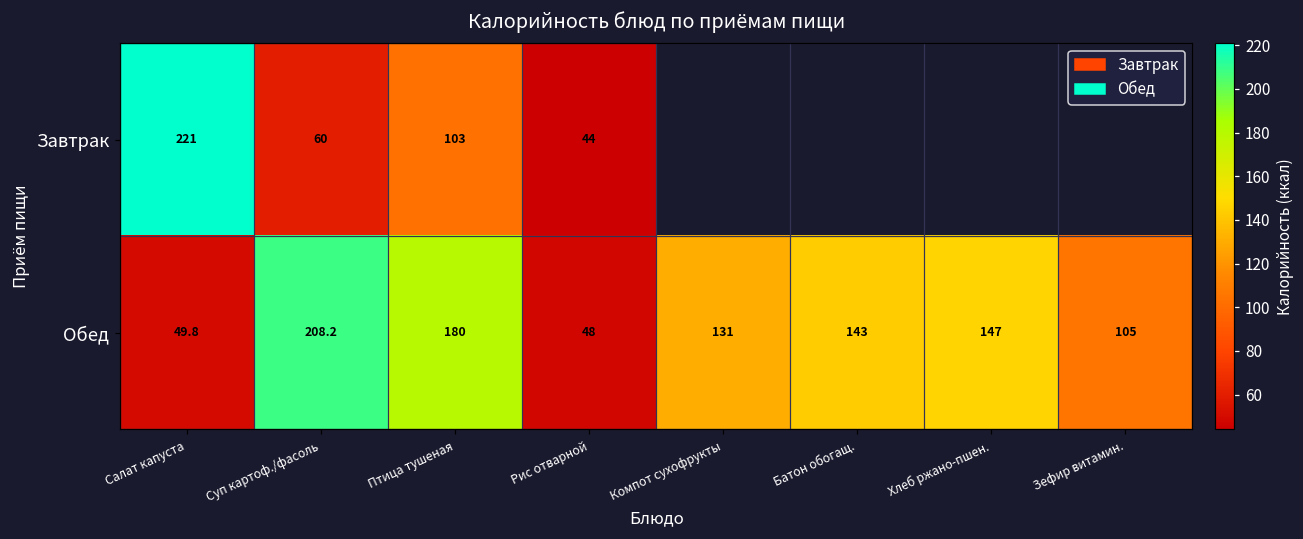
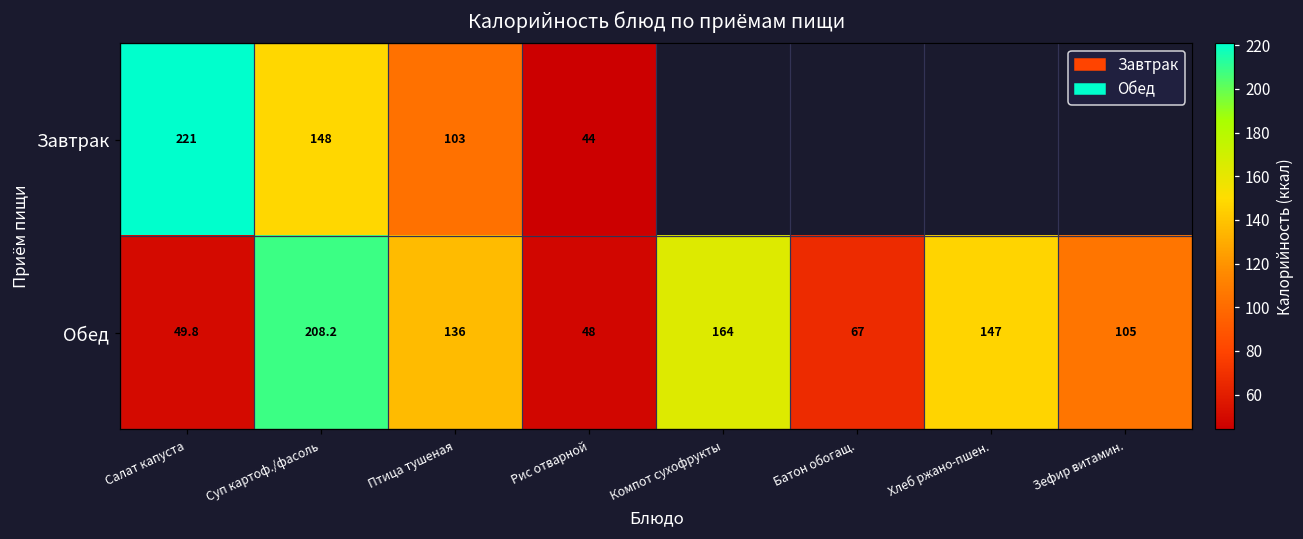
  {
    "Завтрак": {
      "Салат капуста": 221,
-     "Суп картоф./фасоль": 60,
+     "Суп картоф./фасоль": 148,
      "Птица тушеная": 103,
      "Рис отварной": 44
    },
    "Обед": {
      "Салат капуста": 49.8,
      "Суп картоф./фасоль": 208.2,
-     "Птица тушеная": 180,
+     "Птица тушеная": 136,
      "Рис отварной": 48,
-     "Компот сухофрукты": 131,
-     "Батон обогащ.": 143,
+     "Компот сухофрукты": 164,
+     "Батон обогащ.": 67,
      "Хлеб ржано-пшен.": 147,
      "Зефир витамин.": 105
    }
  }
